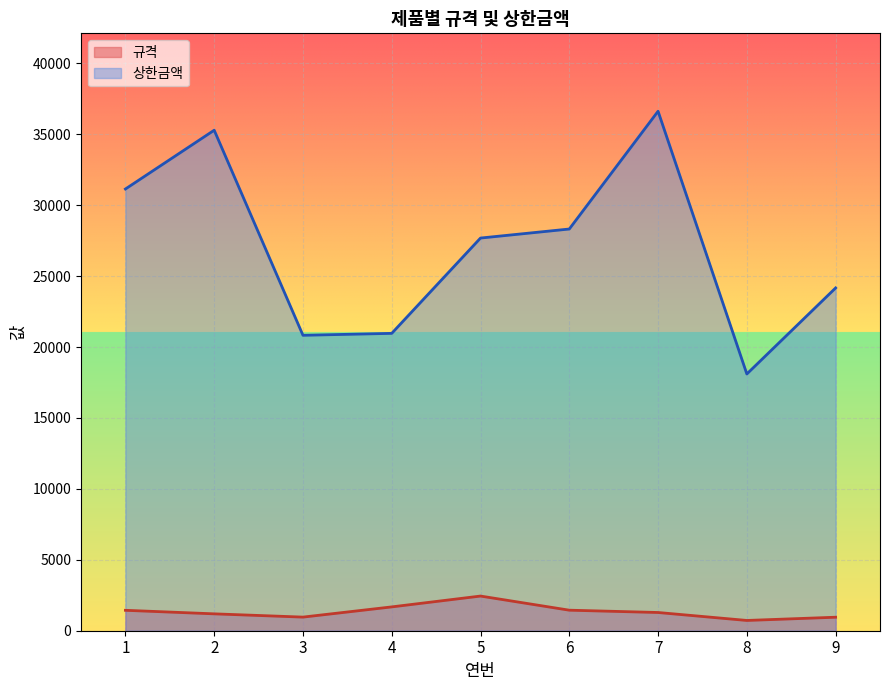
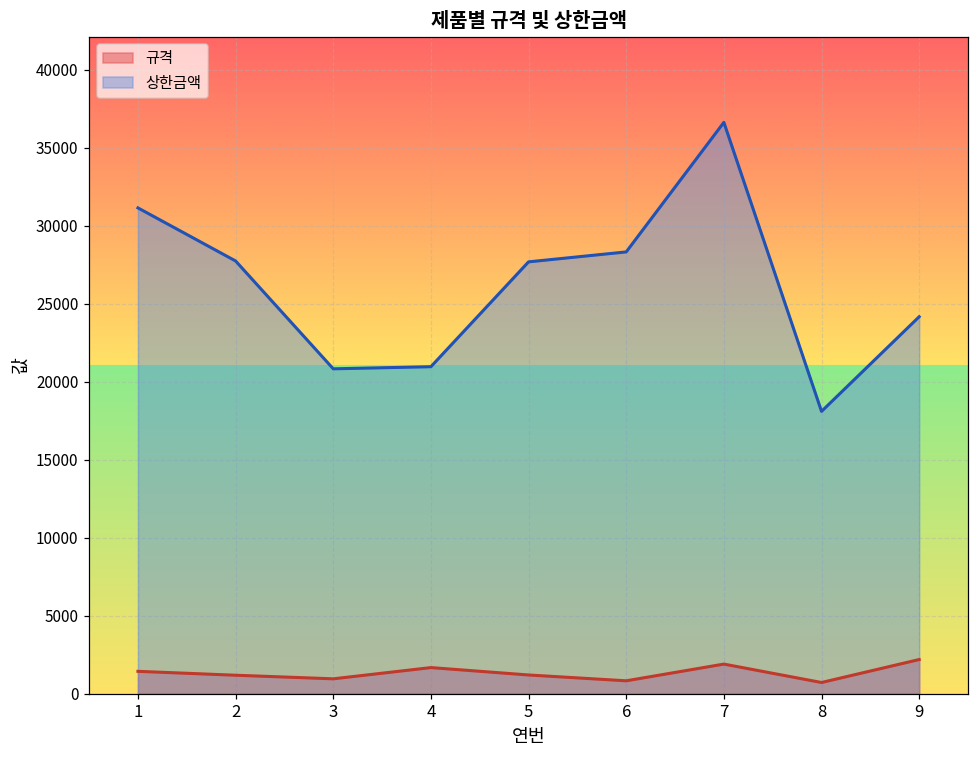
  {
    "규격": {
      "1": 1400,
      "2": 1200,
      "3": 1000,
      "4": 1700,
-     "5": 2400,
-     "6": 1400,
-     "7": 1300,
+     "5": 1200,
+     "6": 800,
+     "7": 1900,
      "8": 700,
-     "9": 1000
+     "9": 2200
    },
    "상한금액": {
      "1": 31100,
-     "2": 35300,
+     "2": 27700,
      "3": 20800,
      "4": 21000,
      "5": 27700,
      "6": 28300,
      "7": 36600,
      "8": 18100,
      "9": 24200
    }
  }
